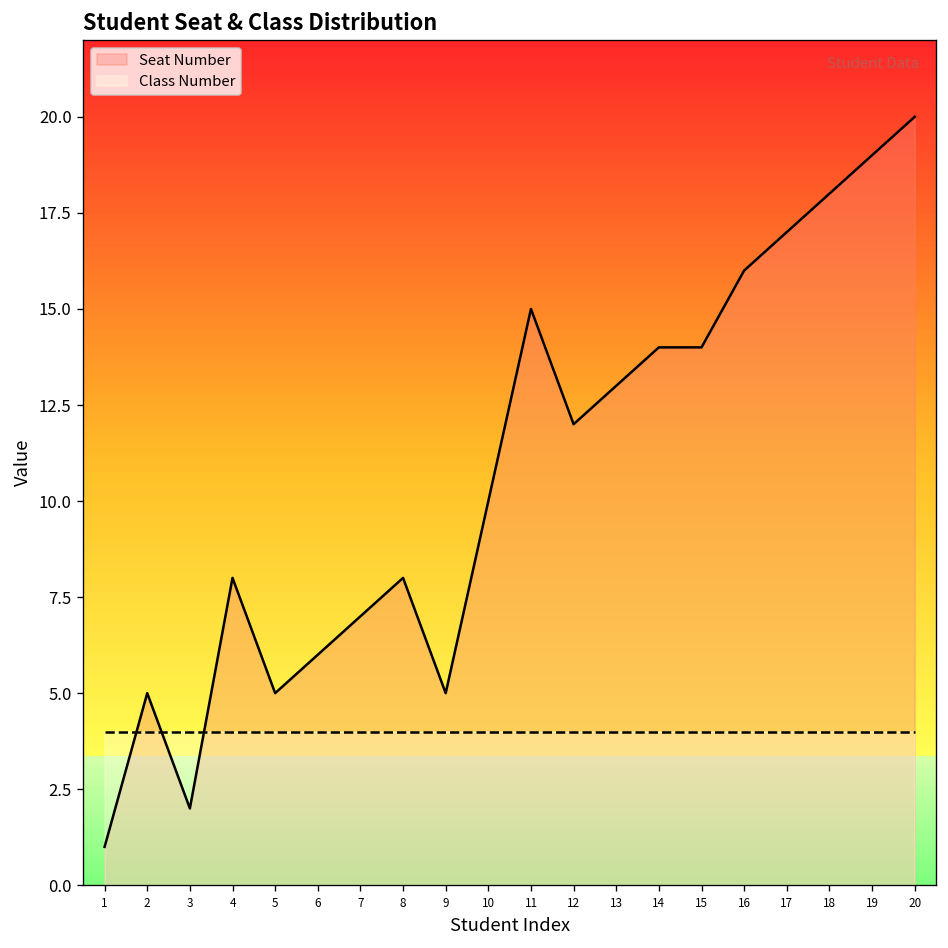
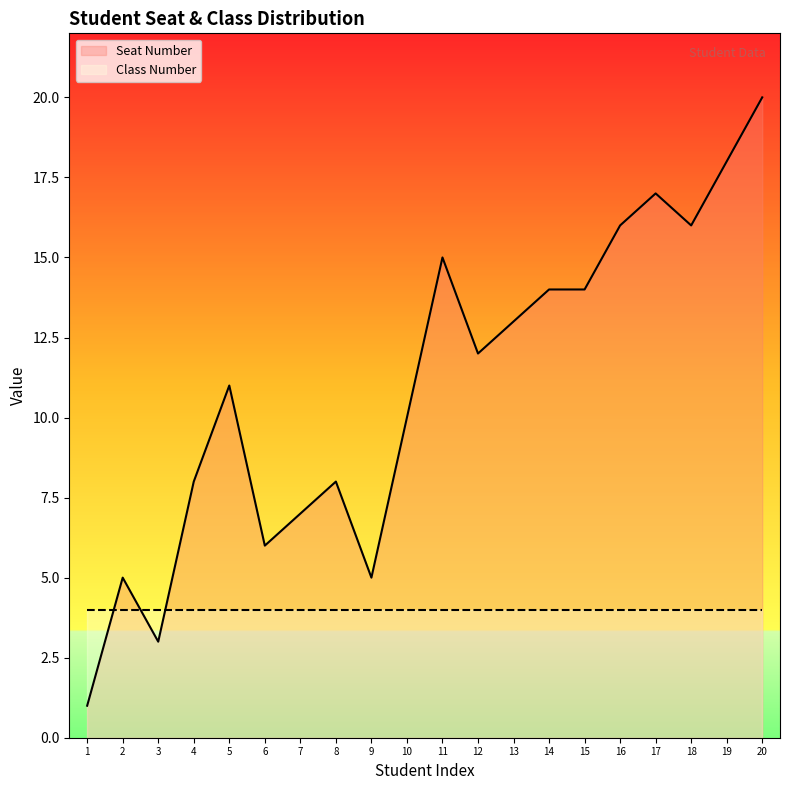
  {
    "Seat Number": {
      "1": 1,
      "2": 5,
-     "3": 2,
+     "3": 3,
      "4": 8,
-     "5": 5,
+     "5": 11,
      "6": 6,
      "7": 7,
      "8": 8,
      "9": 5,
      "10": 10,
      "11": 15,
      "12": 12,
      "13": 13,
      "14": 14,
      "15": 14,
      "16": 16,
      "17": 17,
-     "18": 18,
-     "19": 19,
+     "18": 16,
+     "19": 18,
      "20": 20
    },
    "Class Number": {
      "1": 4,
      "2": 4,
      "3": 4,
      "4": 4,
      "5": 4,
      "6": 4,
      "7": 4,
      "8": 4,
      "9": 4,
      "10": 4,
      "11": 4,
      "12": 4,
      "13": 4,
      "14": 4,
      "15": 4,
      "16": 4,
      "17": 4,
      "18": 4,
      "19": 4,
      "20": 4
    }
  }
